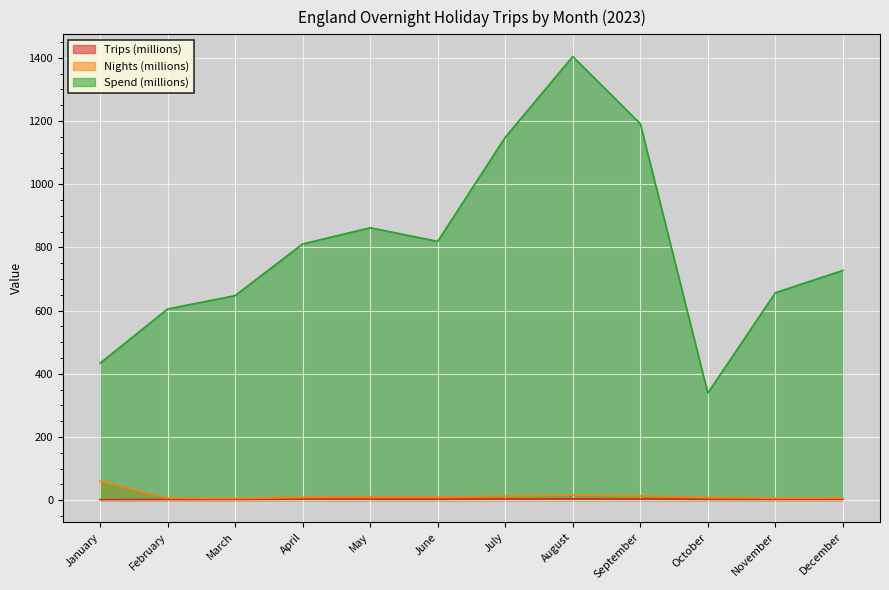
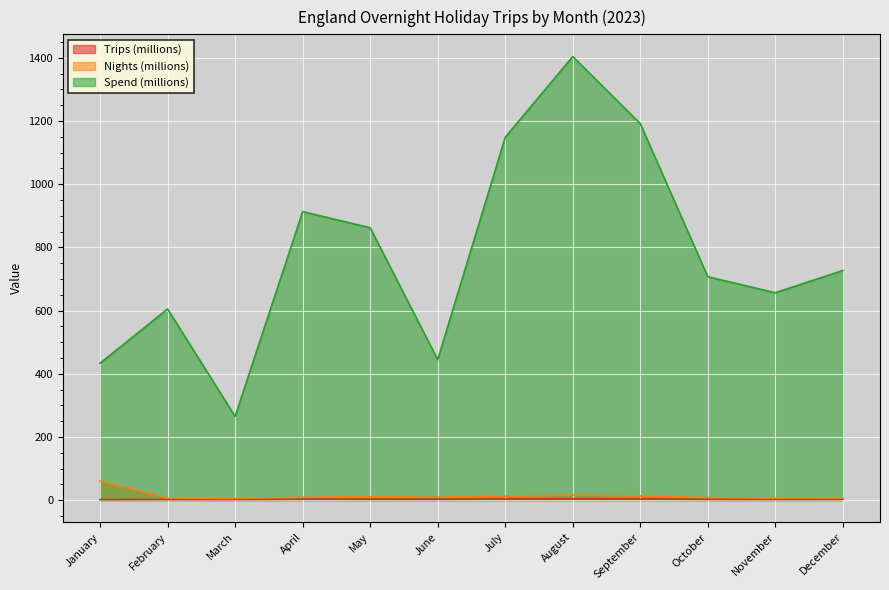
  {
    "Trips (millions)": {
      "January": 0,
      "July": 0,
      "August": 0,
      "September": 0
    },
    "Nights (millions)": {
      "January": 60,
      "July": 10,
      "August": 20,
      "September": 10
    },
    "Spend (millions)": {
      "January": 430,
      "February": 600,
-     "March": 650,
-     "April": 810,
+     "March": 260,
+     "April": 910,
      "May": 860,
-     "June": 820,
+     "June": 440,
      "July": 1150,
      "August": 1400,
      "September": 1190,
-     "October": 340,
+     "October": 710,
      "November": 660,
      "December": 730
    }
  }
